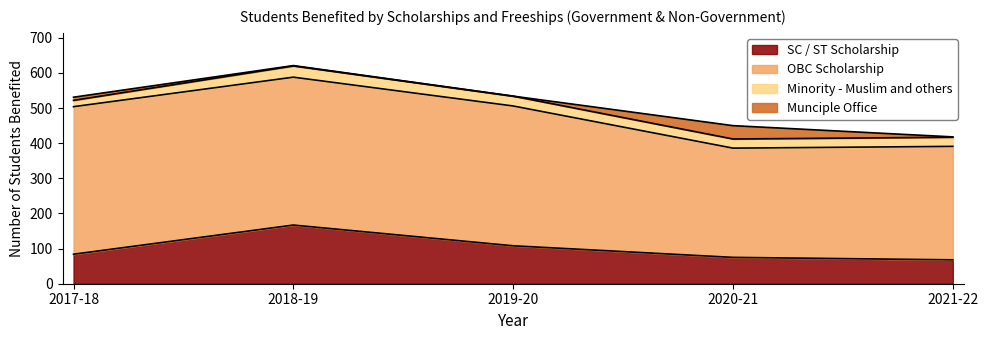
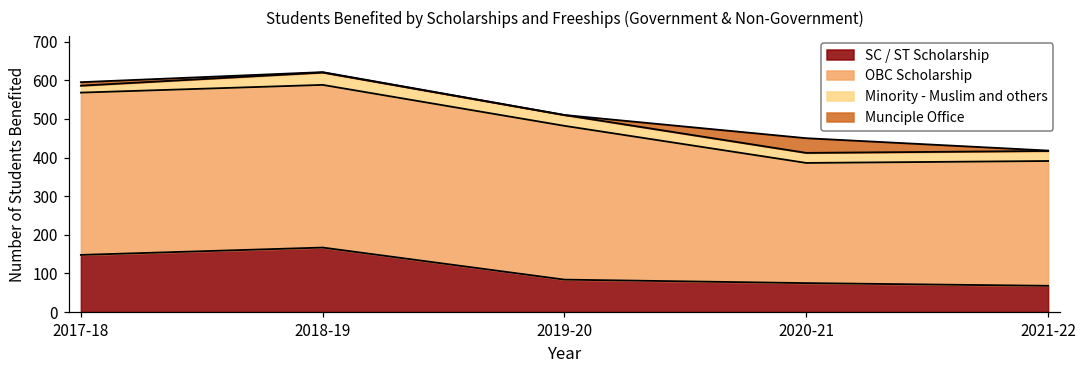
  {
    "SC / ST Scholarship": {
-     "2017-18": 80,
+     "2017-18": 150,
      "2018-19": 170,
-     "2019-20": 110,
+     "2019-20": 80,
      "2020-21": 80,
      "2021-22": 70
    },
    "Munciple Office": {
      "2017-18": 10,
      "2020-21": 40
    }
  }
